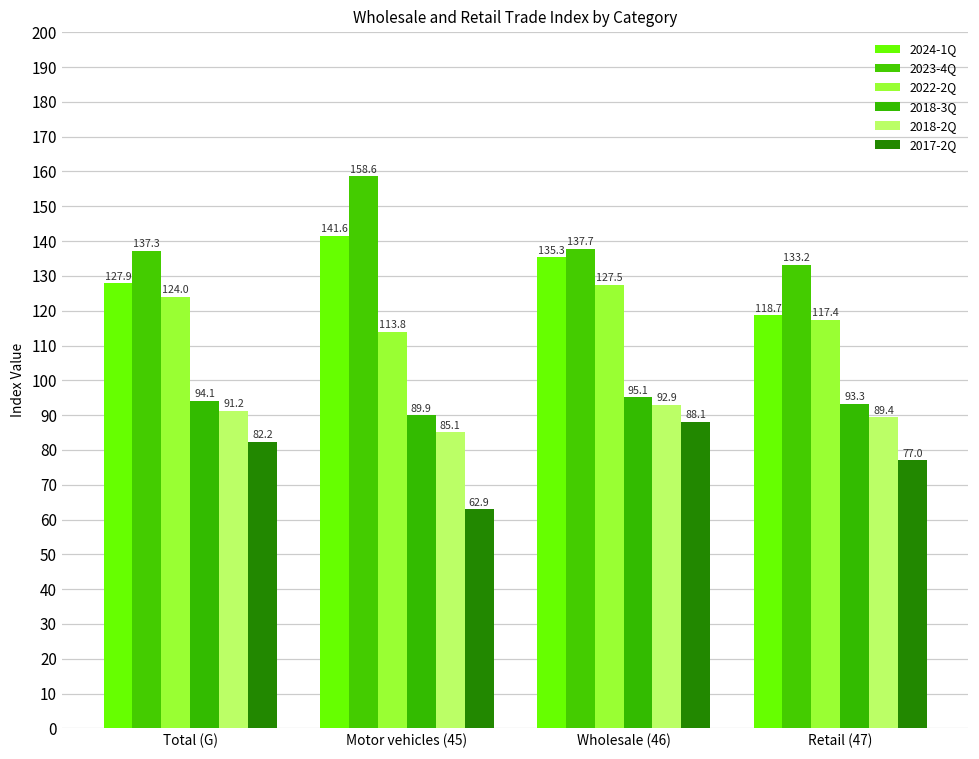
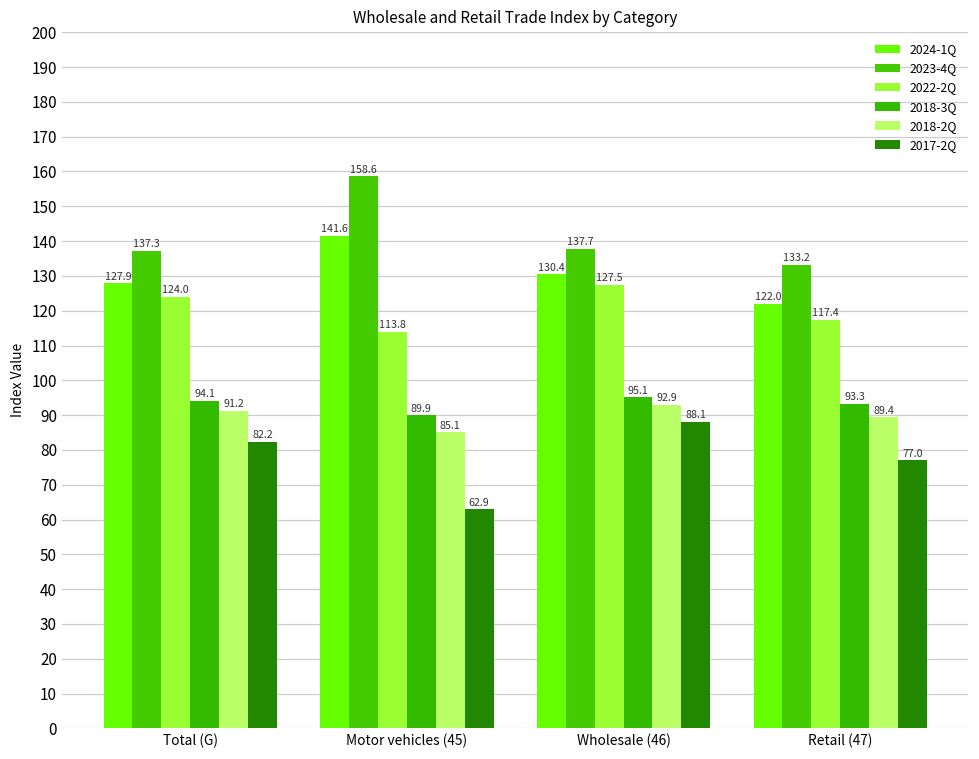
  {
    "2024-1Q": {
      "Total (G)": 127.9,
      "Motor vehicles (45)": 141.6,
-     "Wholesale (46)": 135.3,
-     "Retail (47)": 118.7
+     "Wholesale (46)": 130.4,
+     "Retail (47)": 122.0
    },
    "2022-2Q": {
      "Total (G)": 124.0,
      "Motor vehicles (45)": 113.8,
      "Wholesale (46)": 127.5,
      "Retail (47)": 117.4
    },
    "2018-2Q": {
      "Total (G)": 91.2,
      "Motor vehicles (45)": 85.1,
      "Wholesale (46)": 92.9,
      "Retail (47)": 89.4
    }
  }
